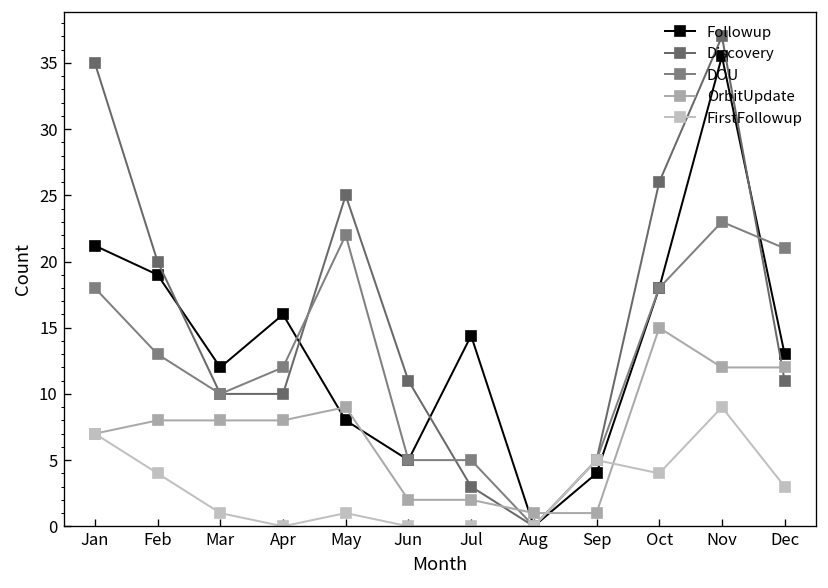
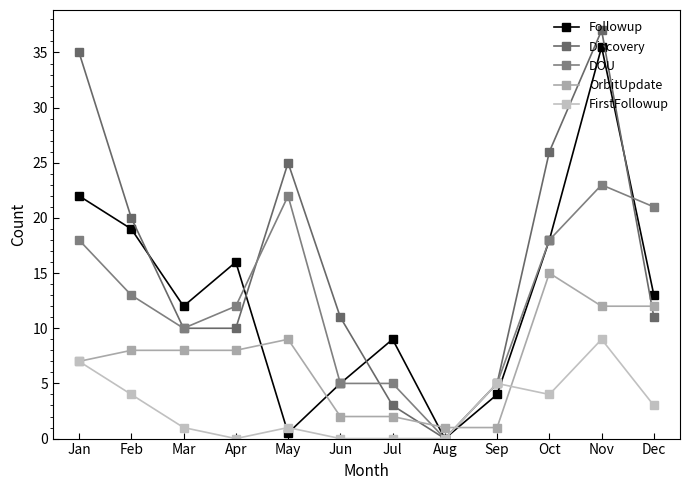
  {
    "Followup": {
-     "Jan": 21.2,
+     "Jan": 22.0,
      "Feb": 19.0,
      "Mar": 12.0,
      "Apr": 16.0,
-     "May": 8.0,
-     "Jul": 14.4,
+     "May": 0.5,
+     "Jul": 9.0,
      "Sep": 4.0,
      "Nov": 35.5,
      "Dec": 13.0
    }
  }
